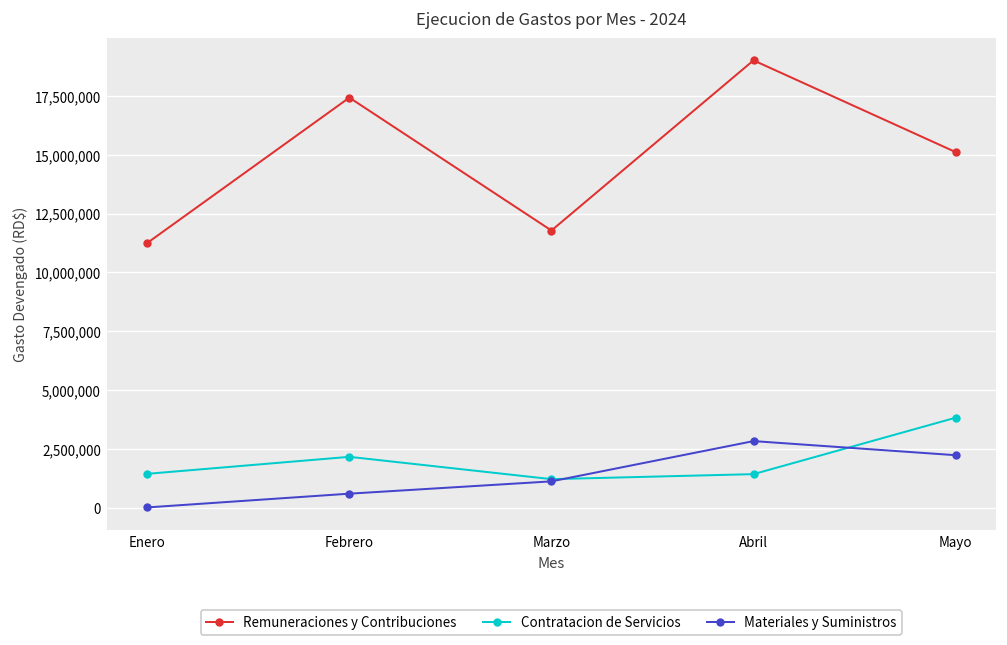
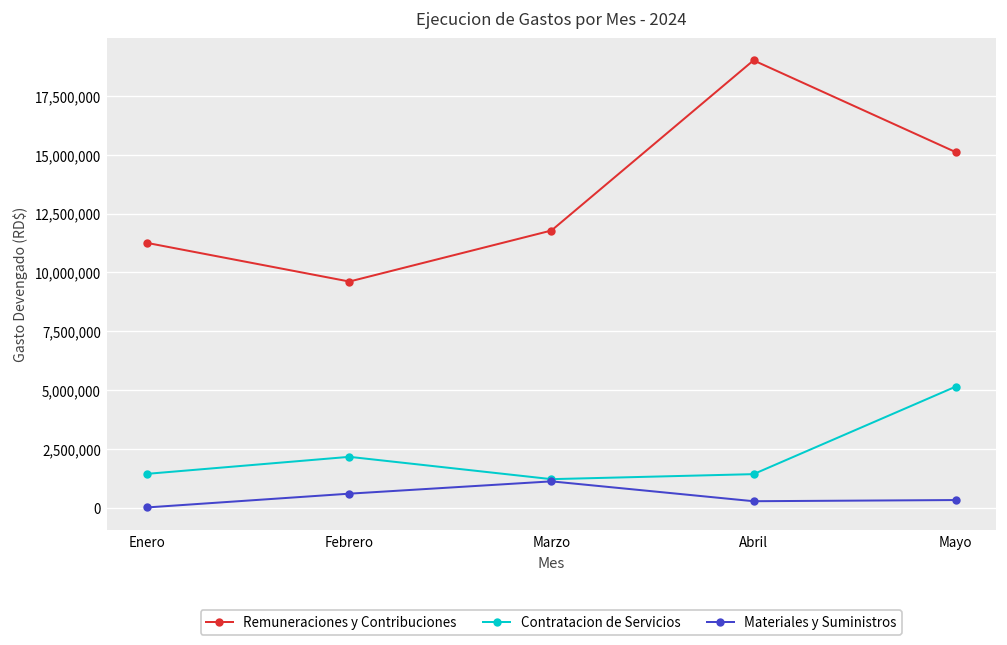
  {
    "Remuneraciones y Contribuciones": {
      "Enero": "11,300,000",
-     "Febrero": "17,400,000",
+     "Febrero": "9,600,000",
      "Marzo": "11,800,000",
      "Abril": "19,000,000",
      "Mayo": "15,100,000"
    },
    "Contratacion de Servicios": {
      "Enero": "1,400,000",
      "Febrero": "2,200,000",
      "Abril": "1,400,000",
-     "Mayo": "3,800,000"
+     "Mayo": "5,100,000"
    },
    "Materiales y Suministros": {
      "Enero": "0",
      "Febrero": "600,000",
-     "Abril": "2,800,000",
-     "Mayo": "2,200,000"
+     "Abril": "300,000",
+     "Mayo": "300,000"
    }
  }
